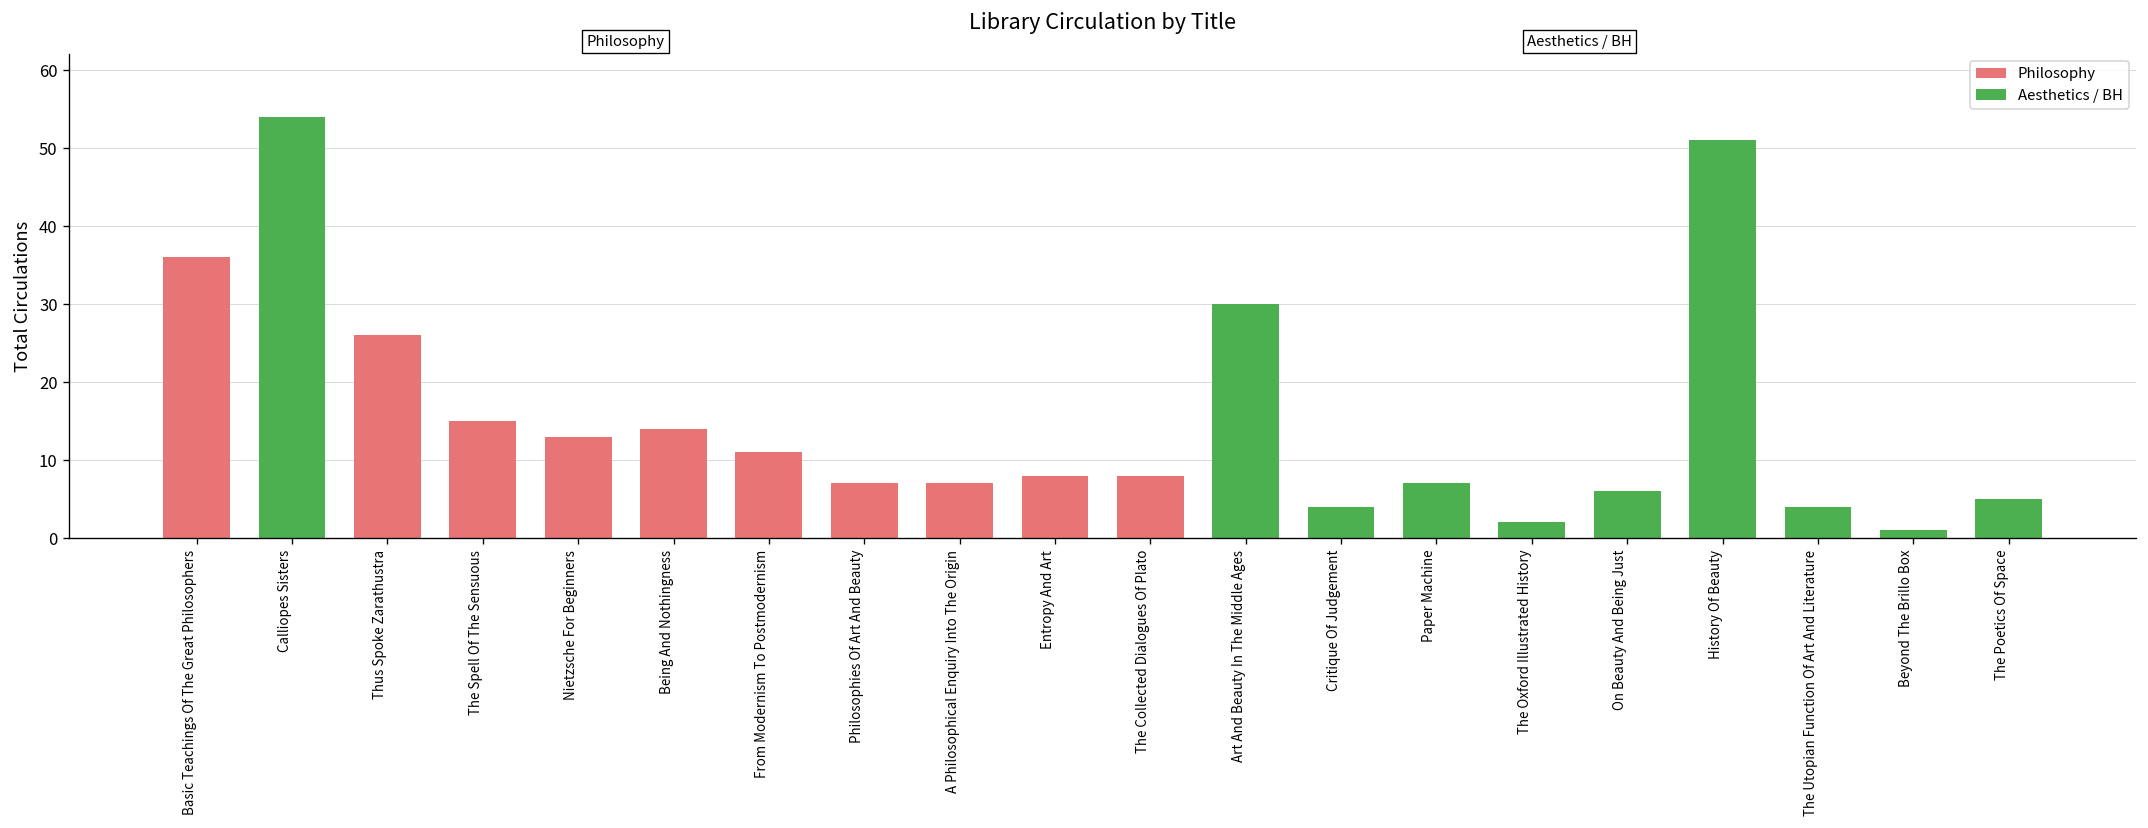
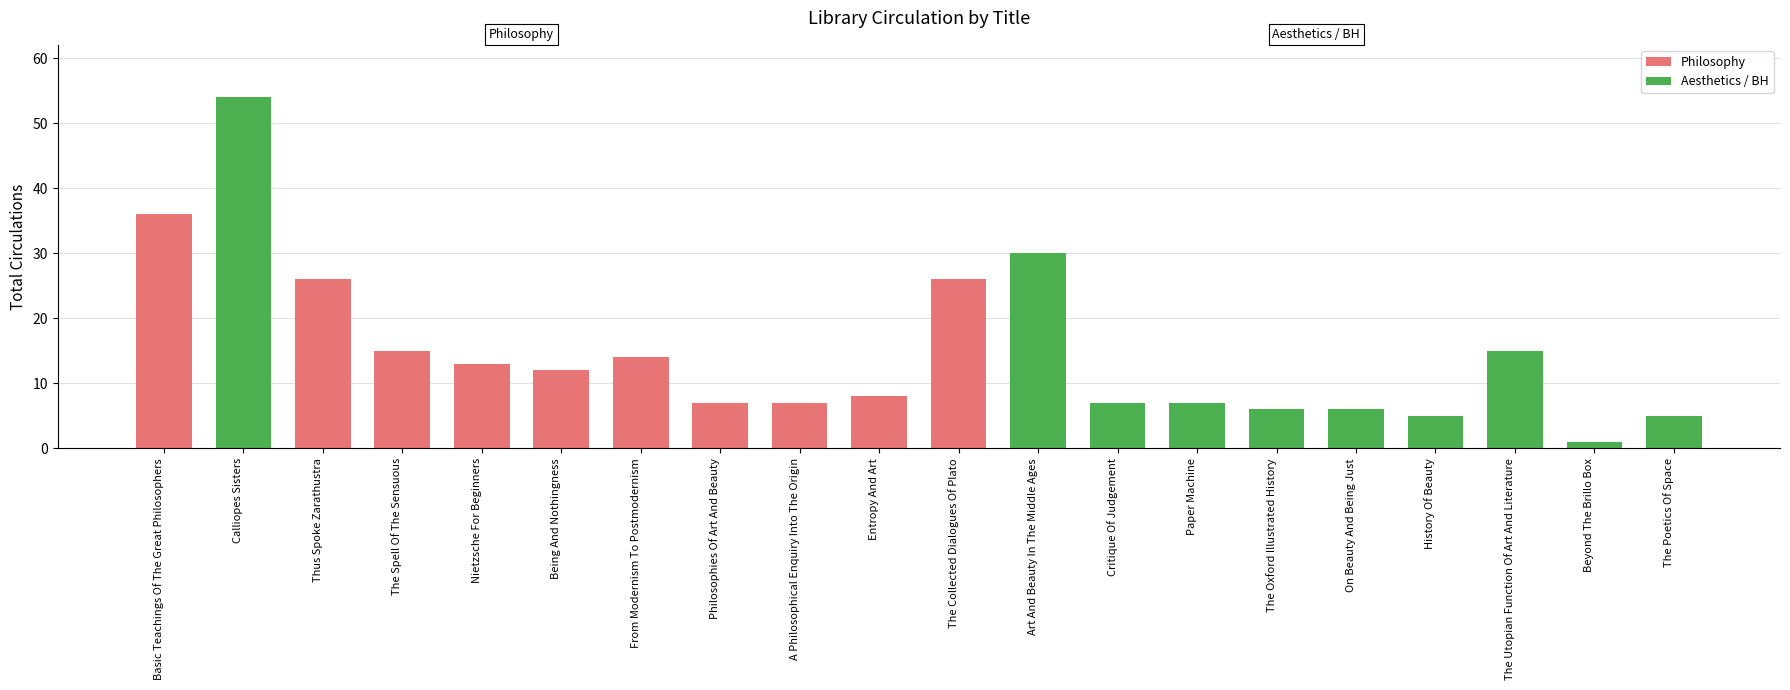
  {
    "Philosophy": {
      "Basic Teachings Of The Great Philosophers": 36,
      "Thus Spoke Zarathustra": 26,
      "The Spell Of The Sensuous": 15,
      "Nietzsche For Beginners": 13,
-     "Being And Nothingness": 14,
-     "From Modernism To Postmodernism": 11,
+     "Being And Nothingness": 12,
+     "From Modernism To Postmodernism": 14,
      "Philosophies Of Art And Beauty": 7,
      "A Philosophical Enquiry Into The Origin": 7,
      "Entropy And Art": 8,
-     "The Collected Dialogues Of Plato": 8
+     "The Collected Dialogues Of Plato": 26
    },
    "Aesthetics / BH": {
      "Calliopes Sisters": 54,
      "Art And Beauty In The Middle Ages": 30,
-     "Critique Of Judgement": 4,
+     "Critique Of Judgement": 7,
      "Paper Machine": 7,
-     "The Oxford Illustrated History": 2,
+     "The Oxford Illustrated History": 6,
      "On Beauty And Being Just": 6,
-     "History Of Beauty": 51,
-     "The Utopian Function Of Art And Literature": 4,
+     "History Of Beauty": 5,
+     "The Utopian Function Of Art And Literature": 15,
      "Beyond The Brillo Box": 1,
      "The Poetics Of Space": 5
    }
  }
